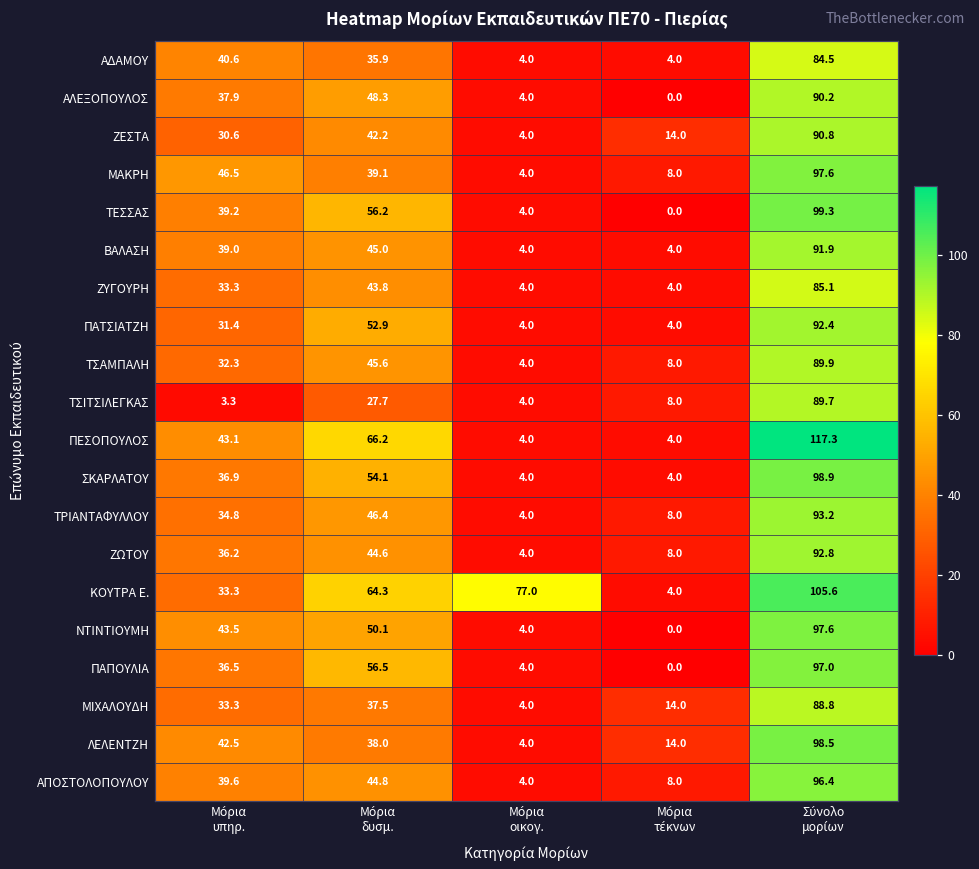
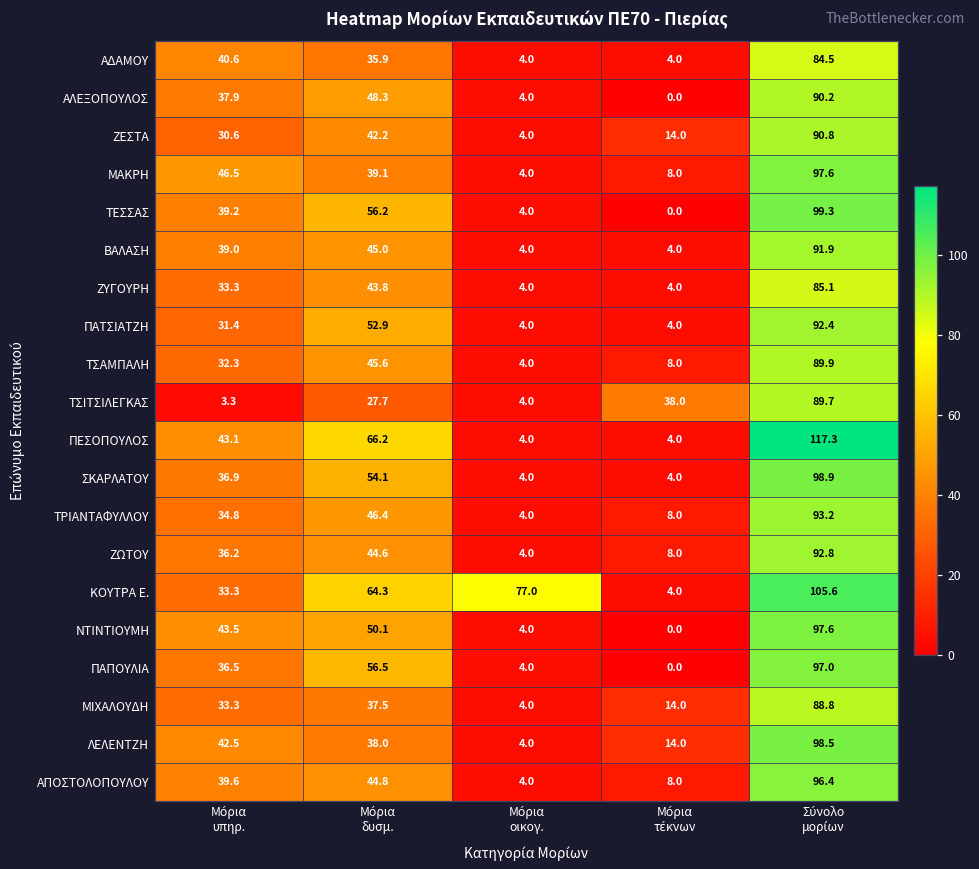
  {
    "ΑΔΑΜΟΥ": {
      "Μόρια υπηρ.": 40.6,
      "Μόρια δυσμ.": 35.9,
      "Μόρια οικογ.": 4.0,
      "Μόρια τέκνων": 4.0,
      "Σύνολο μορίων": 84.5
    },
    "ΑΛΕΞΟΠΟΥΛΟΣ": {
      "Μόρια υπηρ.": 37.9,
      "Μόρια δυσμ.": 48.3,
      "Μόρια οικογ.": 4.0,
      "Μόρια τέκνων": 0.0,
      "Σύνολο μορίων": 90.2
    },
    "ΖΕΣΤΑ": {
      "Μόρια υπηρ.": 30.6,
      "Μόρια δυσμ.": 42.2,
      "Μόρια οικογ.": 4.0,
      "Μόρια τέκνων": 14.0,
      "Σύνολο μορίων": 90.8
    },
    "ΜΑΚΡΗ": {
      "Μόρια υπηρ.": 46.5,
      "Μόρια δυσμ.": 39.1,
      "Μόρια οικογ.": 4.0,
      "Μόρια τέκνων": 8.0,
      "Σύνολο μορίων": 97.6
    },
    "ΤΕΣΣΑΣ": {
      "Μόρια υπηρ.": 39.2,
      "Μόρια δυσμ.": 56.2,
      "Μόρια οικογ.": 4.0,
      "Μόρια τέκνων": 0.0,
      "Σύνολο μορίων": 99.3
    },
    "ΒΑΛΑΣΗ": {
      "Μόρια υπηρ.": 39.0,
      "Μόρια δυσμ.": 45.0,
      "Μόρια οικογ.": 4.0,
      "Μόρια τέκνων": 4.0,
      "Σύνολο μορίων": 91.9
    },
    "ΖΥΓΟΥΡΗ": {
      "Μόρια υπηρ.": 33.3,
      "Μόρια δυσμ.": 43.8,
      "Μόρια οικογ.": 4.0,
      "Μόρια τέκνων": 4.0,
      "Σύνολο μορίων": 85.1
    },
    "ΠΑΤΣΙΑΤΖΗ": {
      "Μόρια υπηρ.": 31.4,
      "Μόρια δυσμ.": 52.9,
      "Μόρια οικογ.": 4.0,
      "Μόρια τέκνων": 4.0,
      "Σύνολο μορίων": 92.4
    },
    "ΤΣΑΜΠΑΛΗ": {
      "Μόρια υπηρ.": 32.3,
      "Μόρια δυσμ.": 45.6,
      "Μόρια οικογ.": 4.0,
      "Μόρια τέκνων": 8.0,
      "Σύνολο μορίων": 89.9
    },
    "ΤΣΙΤΣΙΛΕΓΚΑΣ": {
      "Μόρια υπηρ.": 3.3,
      "Μόρια δυσμ.": 27.7,
      "Μόρια οικογ.": 4.0,
-     "Μόρια τέκνων": 8.0,
+     "Μόρια τέκνων": 38.0,
      "Σύνολο μορίων": 89.7
    },
    "ΠΕΣΟΠΟΥΛΟΣ": {
      "Μόρια υπηρ.": 43.1,
      "Μόρια δυσμ.": 66.2,
      "Μόρια οικογ.": 4.0,
      "Μόρια τέκνων": 4.0,
      "Σύνολο μορίων": 117.3
    },
    "ΣΚΑΡΛΑΤΟΥ": {
      "Μόρια υπηρ.": 36.9,
      "Μόρια δυσμ.": 54.1,
      "Μόρια οικογ.": 4.0,
      "Μόρια τέκνων": 4.0,
      "Σύνολο μορίων": 98.9
    },
    "ΤΡΙΑΝΤΑΦΥΛΛΟΥ": {
      "Μόρια υπηρ.": 34.8,
      "Μόρια δυσμ.": 46.4,
      "Μόρια οικογ.": 4.0,
      "Μόρια τέκνων": 8.0,
      "Σύνολο μορίων": 93.2
    },
    "ΖΩΤΟΥ": {
      "Μόρια υπηρ.": 36.2,
      "Μόρια δυσμ.": 44.6,
      "Μόρια οικογ.": 4.0,
      "Μόρια τέκνων": 8.0,
      "Σύνολο μορίων": 92.8
    },
    "ΚΟΥΤΡΑ Ε.": {
      "Μόρια υπηρ.": 33.3,
      "Μόρια δυσμ.": 64.3,
      "Μόρια οικογ.": 77.0,
      "Μόρια τέκνων": 4.0,
      "Σύνολο μορίων": 105.6
    },
    "ΝΤΙΝΤΙΟΥΜΗ": {
      "Μόρια υπηρ.": 43.5,
      "Μόρια δυσμ.": 50.1,
      "Μόρια οικογ.": 4.0,
      "Μόρια τέκνων": 0.0,
      "Σύνολο μορίων": 97.6
    },
    "ΠΑΠΟΥΛΙΑ": {
      "Μόρια υπηρ.": 36.5,
      "Μόρια δυσμ.": 56.5,
      "Μόρια οικογ.": 4.0,
      "Μόρια τέκνων": 0.0,
      "Σύνολο μορίων": 97.0
    },
    "ΜΙΧΑΛΟΥΔΗ": {
      "Μόρια υπηρ.": 33.3,
      "Μόρια δυσμ.": 37.5,
      "Μόρια οικογ.": 4.0,
      "Μόρια τέκνων": 14.0,
      "Σύνολο μορίων": 88.8
    },
    "ΛΕΛΕΝΤΖΗ": {
      "Μόρια υπηρ.": 42.5,
      "Μόρια δυσμ.": 38.0,
      "Μόρια οικογ.": 4.0,
      "Μόρια τέκνων": 14.0,
      "Σύνολο μορίων": 98.5
    },
    "ΑΠΟΣΤΟΛΟΠΟΥΛΟΥ": {
      "Μόρια υπηρ.": 39.6,
      "Μόρια δυσμ.": 44.8,
      "Μόρια οικογ.": 4.0,
      "Μόρια τέκνων": 8.0,
      "Σύνολο μορίων": 96.4
    }
  }
